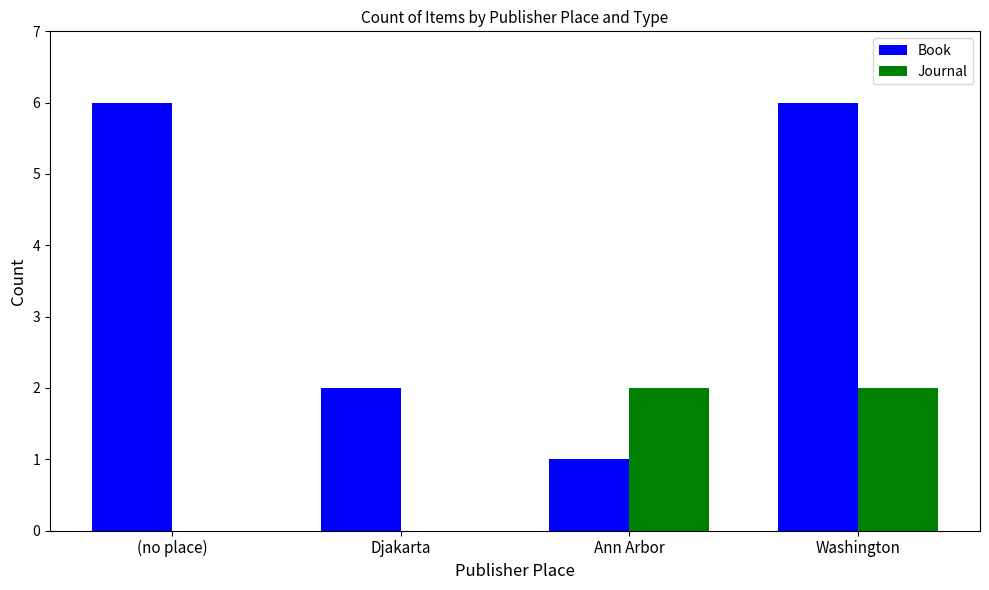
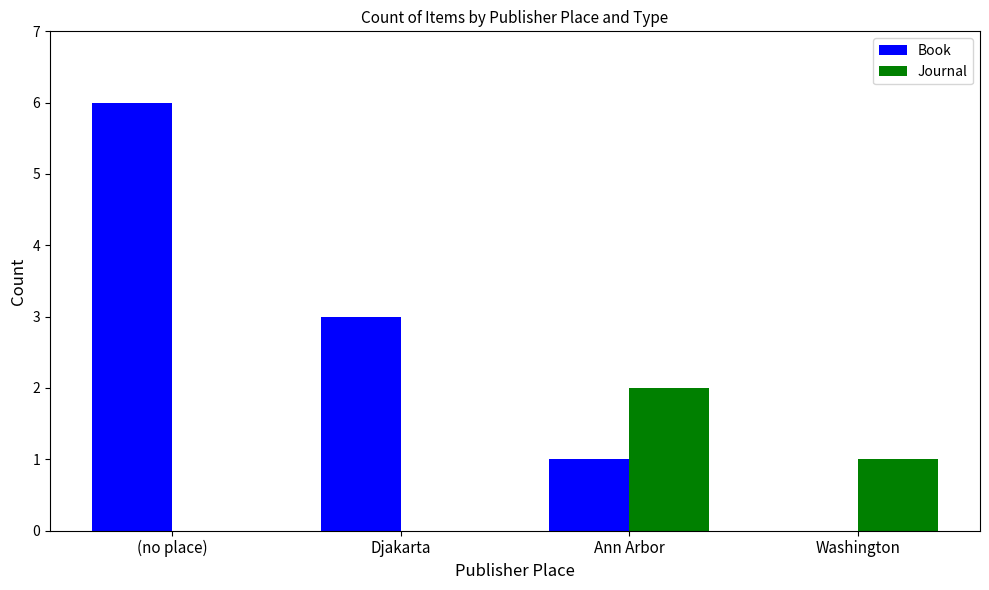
  {
    "Book": {
      "(no place)": 6,
-     "Djakarta": 2,
+     "Djakarta": 3,
      "Ann Arbor": 1,
-     "Washington": 6
+     "Washington": 0
    },
    "Journal": {
      "(no place)": 0,
      "Djakarta": 0,
      "Ann Arbor": 2,
-     "Washington": 2
+     "Washington": 1
    }
  }
